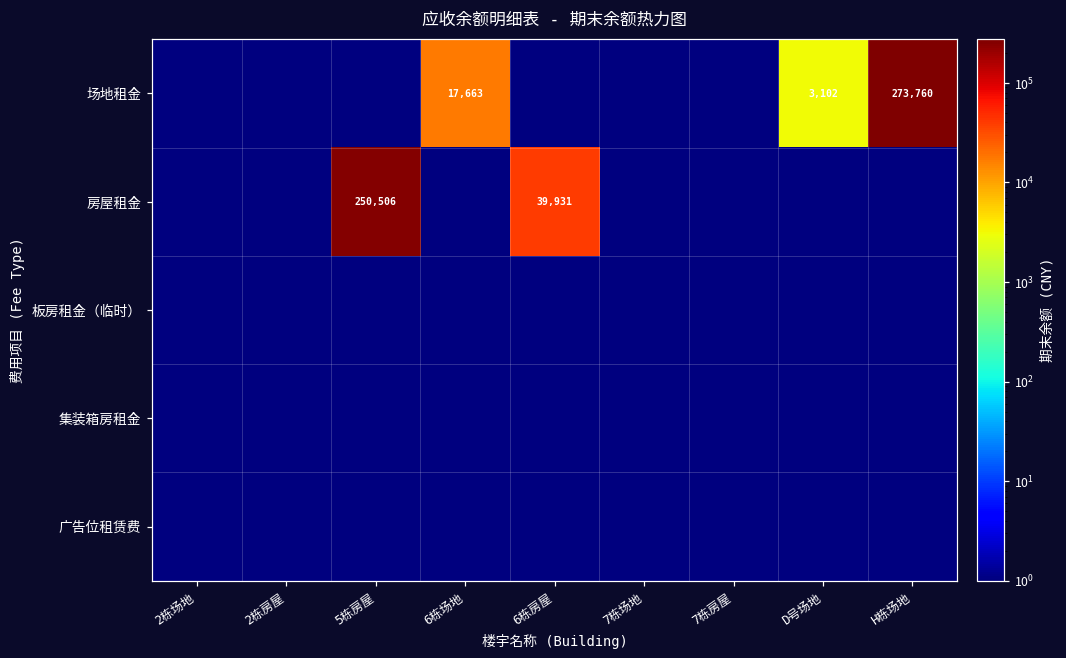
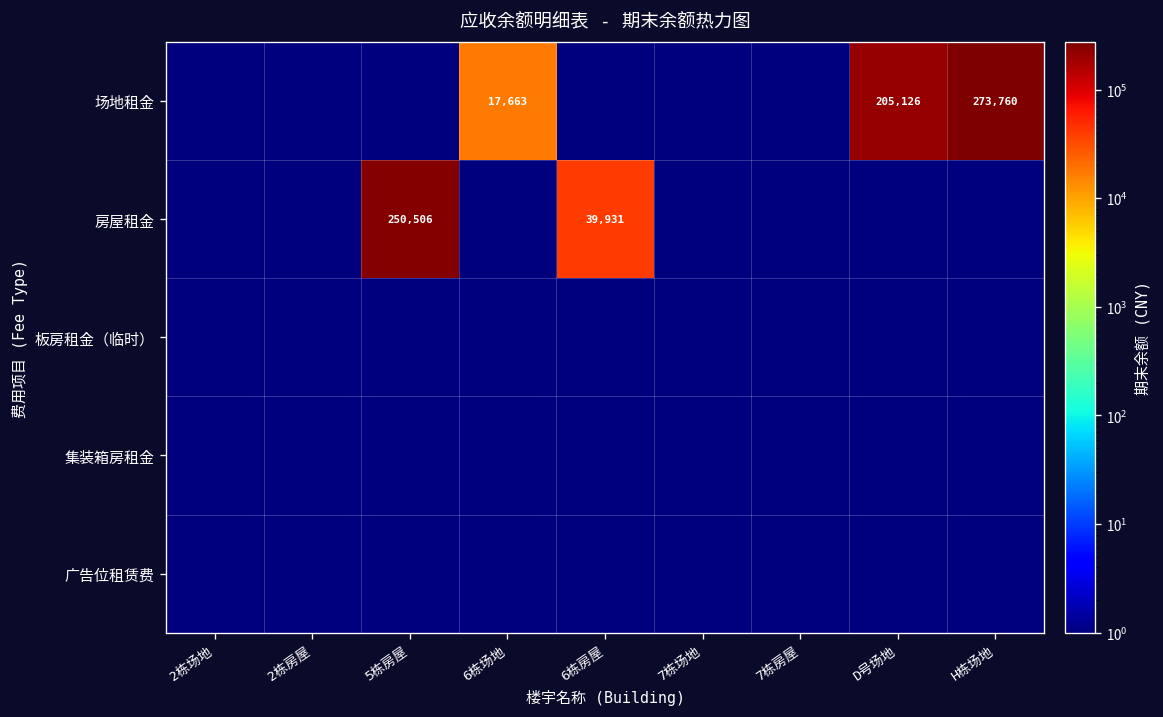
  {
    "场地租金": {
      "6栋场地": "17,663",
-     "D号场地": "3,102",
+     "D号场地": "205,126",
      "H栋场地": "273,760"
    },
    "房屋租金": {
      "5栋房屋": "250,506",
      "6栋房屋": "39,931"
    }
  }
